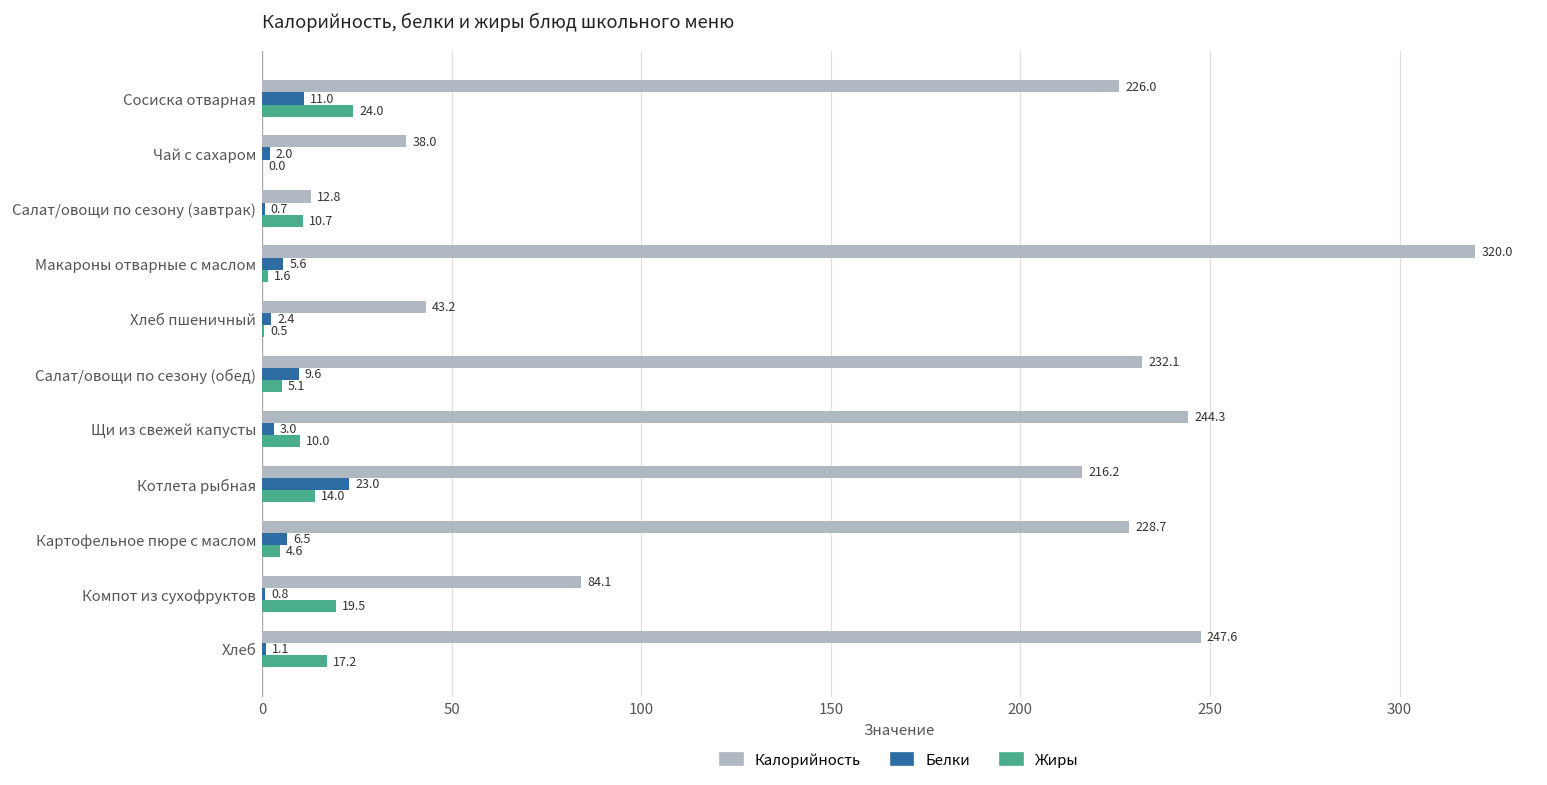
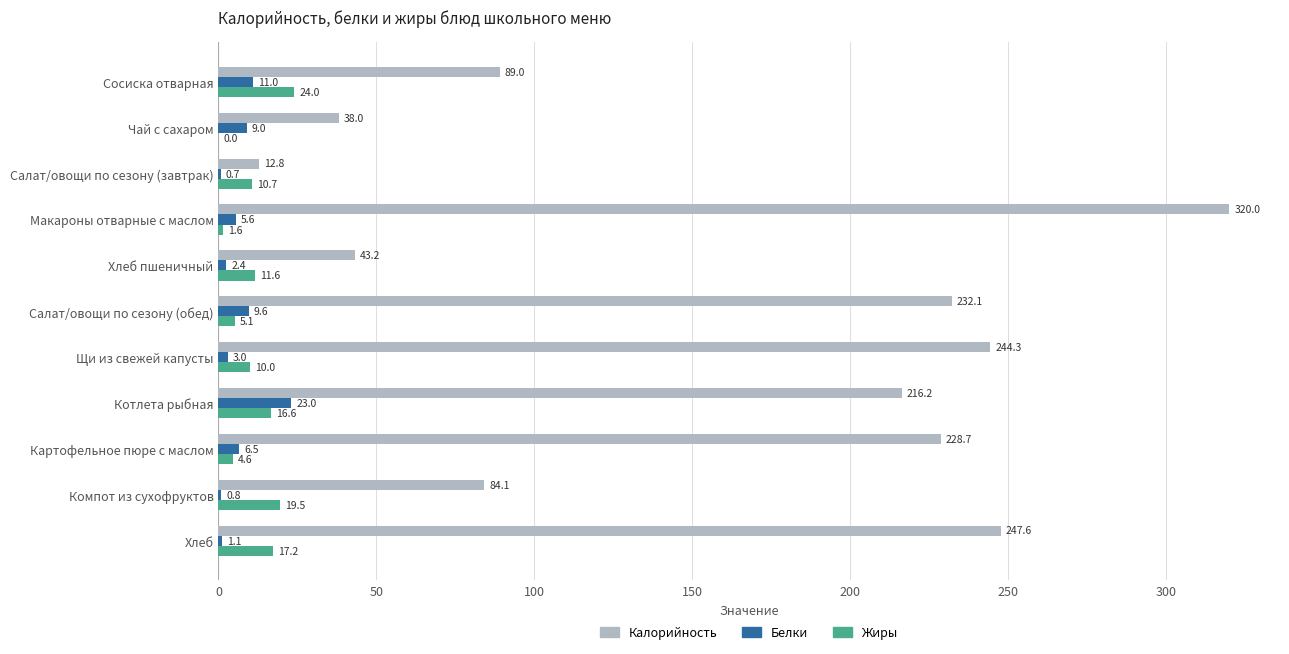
  {
    "Калорийность": {
-     "Сосиска отварная": 226.0,
+     "Сосиска отварная": 89.0,
      "Чай с сахаром": 38.0,
      "Салат/овощи по сезону (завтрак)": 12.8,
      "Макароны отварные с маслом": 320.0,
      "Хлеб пшеничный": 43.2,
      "Салат/овощи по сезону (обед)": 232.1,
      "Щи из свежей капусты": 244.3,
      "Котлета рыбная": 216.2,
      "Картофельное пюре с маслом": 228.7,
      "Компот из сухофруктов": 84.1,
      "Хлеб": 247.6
    },
    "Белки": {
      "Сосиска отварная": 11.0,
-     "Чай с сахаром": 2.0,
+     "Чай с сахаром": 9.0,
      "Салат/овощи по сезону (завтрак)": 0.7,
      "Макароны отварные с маслом": 5.6,
      "Хлеб пшеничный": 2.4,
      "Салат/овощи по сезону (обед)": 9.6,
      "Щи из свежей капусты": 3.0,
      "Котлета рыбная": 23.0,
      "Картофельное пюре с маслом": 6.5,
      "Компот из сухофруктов": 0.8,
      "Хлеб": 1.1
    },
    "Жиры": {
      "Сосиска отварная": 24.0,
      "Чай с сахаром": 0.0,
      "Салат/овощи по сезону (завтрак)": 10.7,
      "Макароны отварные с маслом": 1.6,
-     "Хлеб пшеничный": 0.5,
+     "Хлеб пшеничный": 11.6,
      "Салат/овощи по сезону (обед)": 5.1,
      "Щи из свежей капусты": 10.0,
-     "Котлета рыбная": 14.0,
+     "Котлета рыбная": 16.6,
      "Картофельное пюре с маслом": 4.6,
      "Компот из сухофруктов": 19.5,
      "Хлеб": 17.2
    }
  }
